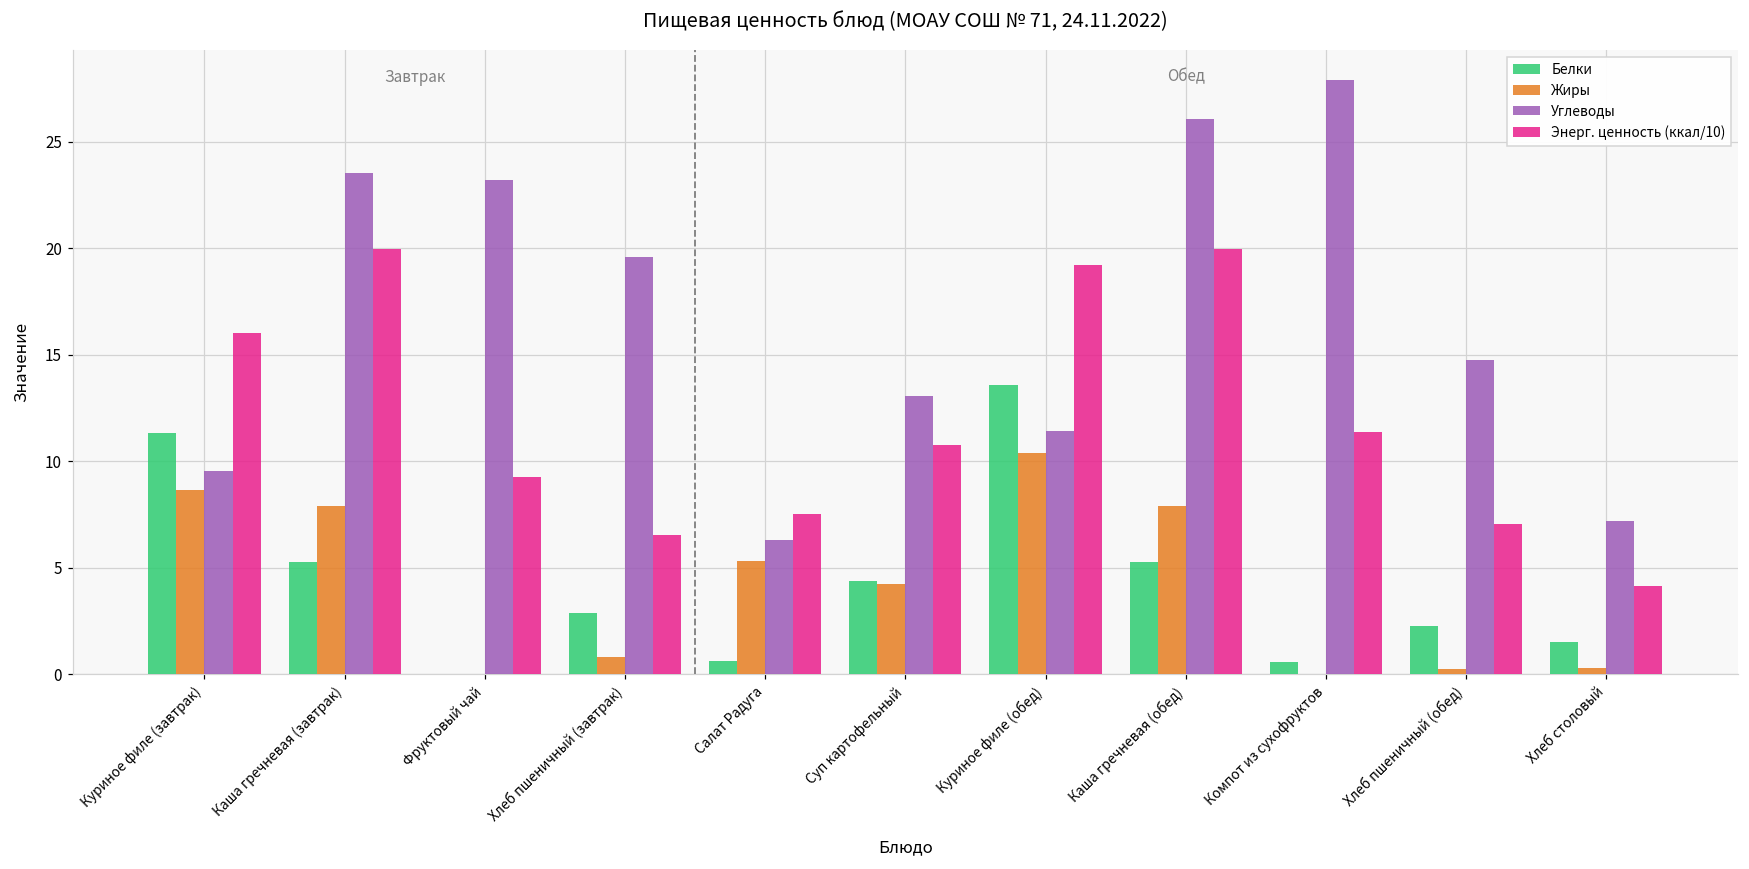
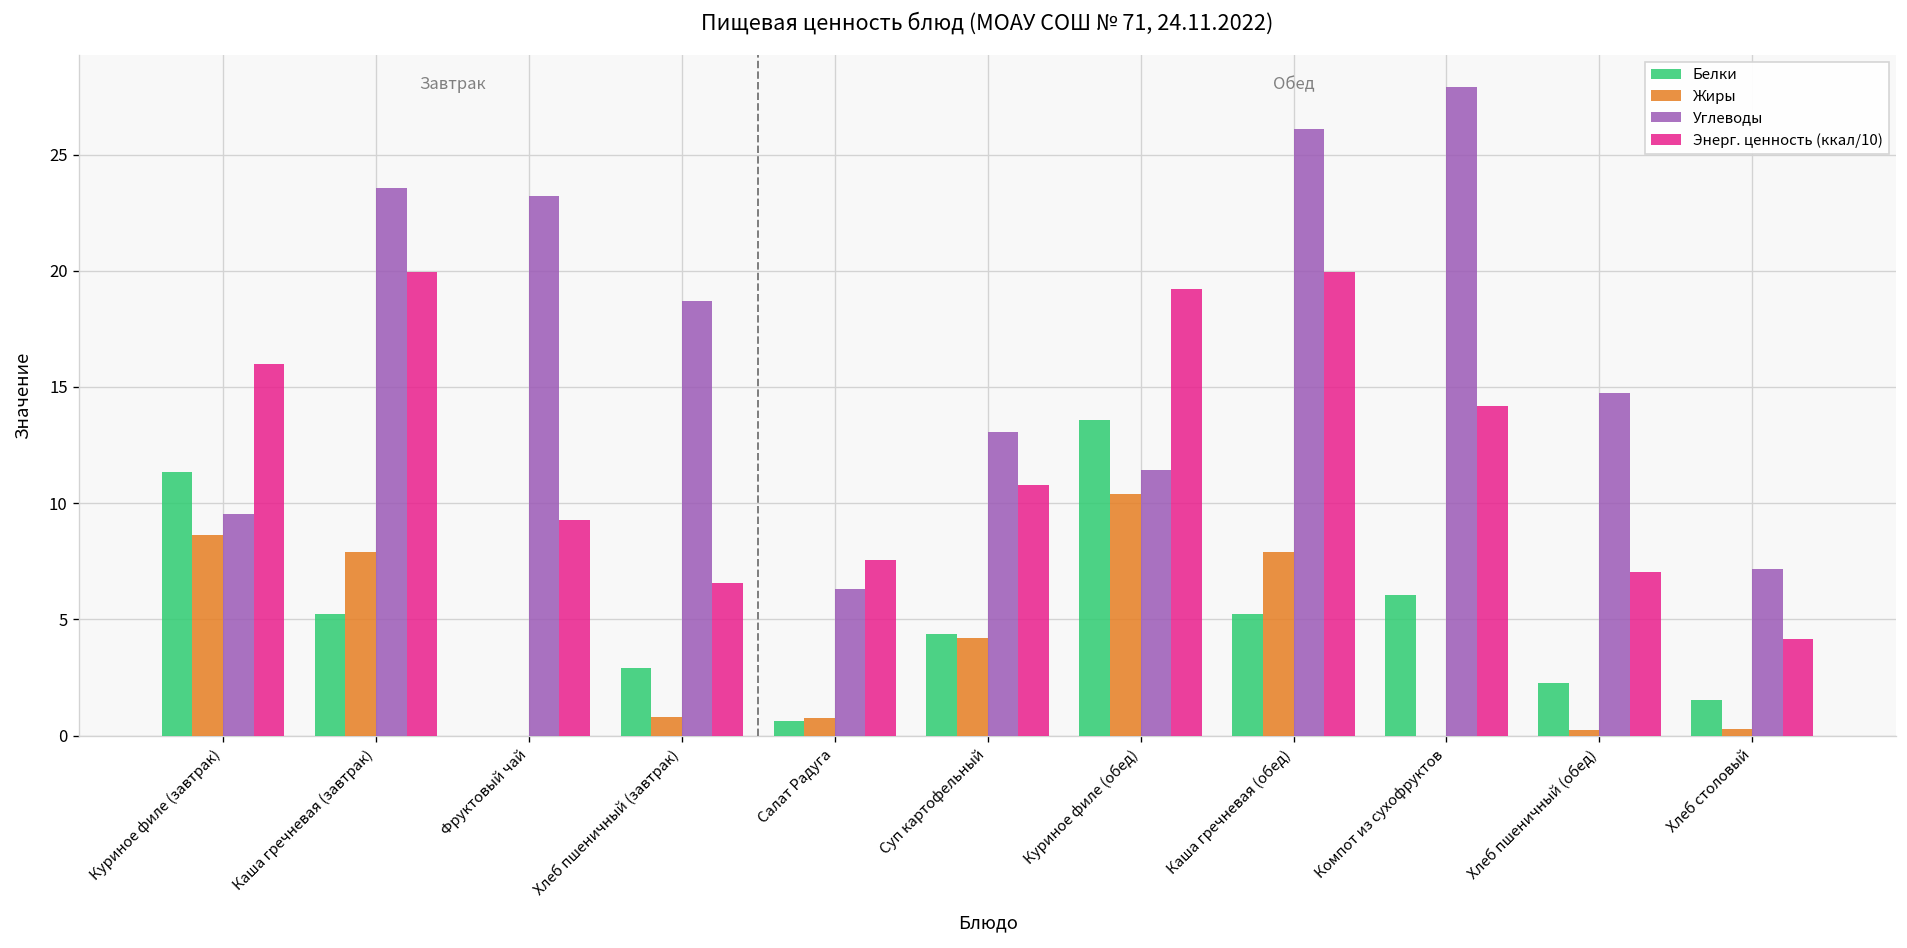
  {
    "Белки": {
      "Куриное филе (завтрак)": 11.3,
      "Каша гречневая (завтрак)": 5.3,
      "Фруктовый чай": 0.0,
      "Хлеб пшеничный (завтрак)": 2.9,
      "Салат Радуга": 0.6,
      "Суп картофельный": 4.4,
      "Куриное филе (обед)": 13.6,
      "Каша гречневая (обед)": 5.3,
-     "Компот из сухофруктов": 0.6,
+     "Компот из сухофруктов": 6.1,
      "Хлеб пшеничный (обед)": 2.3,
      "Хлеб столовый": 1.5
    },
    "Жиры": {
      "Куриное филе (завтрак)": 8.7,
      "Каша гречневая (завтрак)": 7.9,
      "Фруктовый чай": 0.0,
      "Хлеб пшеничный (завтрак)": 0.8,
-     "Салат Радуга": 5.3,
+     "Салат Радуга": 0.8,
      "Суп картофельный": 4.2,
      "Куриное филе (обед)": 10.4,
      "Каша гречневая (обед)": 7.9,
      "Компот из сухофруктов": 0.0,
      "Хлеб пшеничный (обед)": 0.2,
      "Хлеб столовый": 0.3
    },
    "Углеводы": {
      "Куриное филе (завтрак)": 9.5,
      "Каша гречневая (завтрак)": 23.5,
      "Фруктовый чай": 23.2,
-     "Хлеб пшеничный (завтрак)": 19.6,
+     "Хлеб пшеничный (завтрак)": 18.7,
      "Салат Радуга": 6.3,
      "Суп картофельный": 13.1,
      "Куриное филе (обед)": 11.4,
      "Каша гречневая (обед)": 26.1,
      "Компот из сухофруктов": 27.9,
      "Хлеб пшеничный (обед)": 14.8,
      "Хлеб столовый": 7.2
    },
    "Энерг. ценность (ккал/10)": {
      "Куриное филе (завтрак)": 16.0,
      "Каша гречневая (завтрак)": 20.0,
      "Фруктовый чай": 9.3,
      "Хлеб пшеничный (завтрак)": 6.6,
      "Салат Радуга": 7.5,
      "Суп картофельный": 10.8,
      "Куриное филе (обед)": 19.2,
      "Каша гречневая (обед)": 20.0,
-     "Компот из сухофруктов": 11.4,
+     "Компот из сухофруктов": 14.2,
      "Хлеб пшеничный (обед)": 7.1,
      "Хлеб столовый": 4.2
    }
  }
